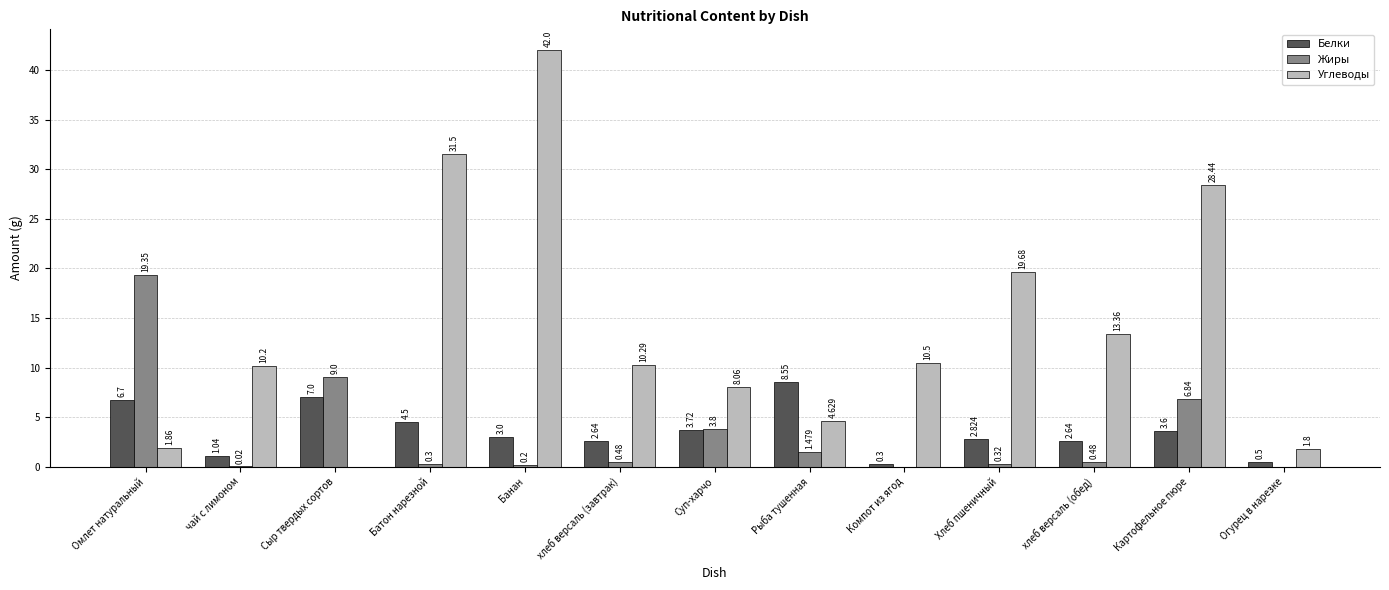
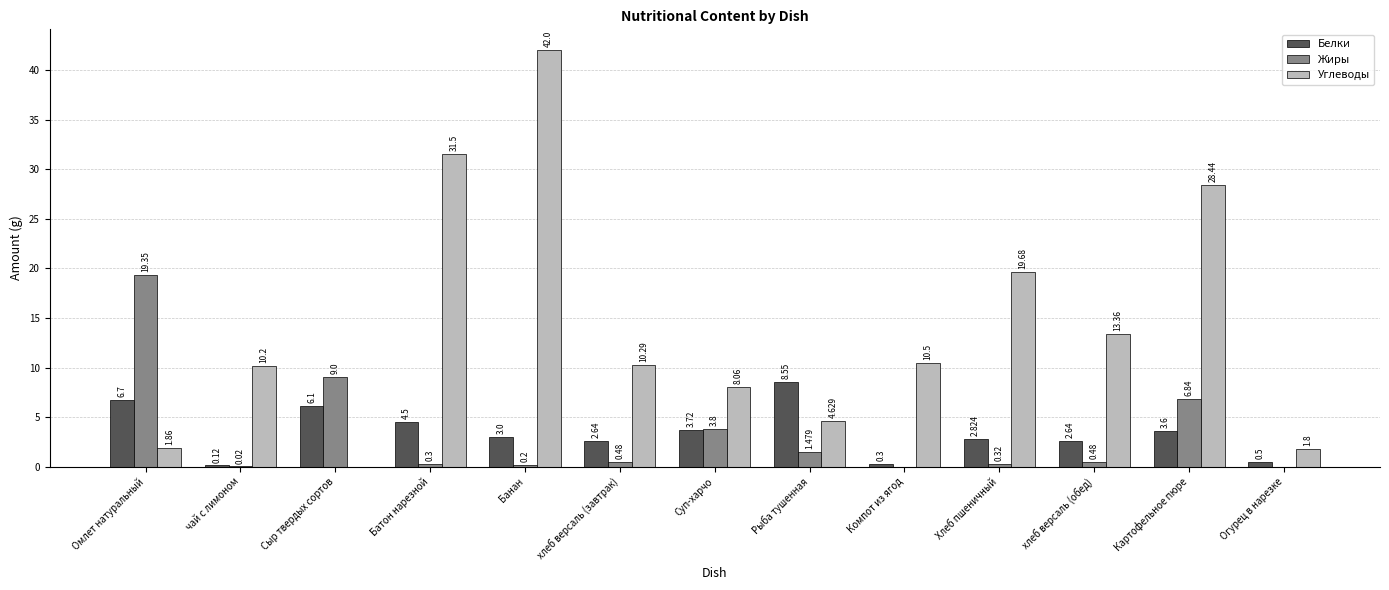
  {
    "Белки": {
      "Омлет натуральный": 6.7,
-     "чай с лимоном": 1.04,
-     "Сыр твердых сортов": 7.0,
+     "чай с лимоном": 0.12,
+     "Сыр твердых сортов": 6.1,
      "Батон нарезной": 4.5,
      "Банан": 3.0,
      "хлеб версаль (завтрак)": 2.64,
      "Суп-харчо": 3.72,
      "Рыба тушенная": 8.55,
      "Компот из ягод": 0.3,
      "Хлеб пшеничный": 2.824,
      "хлеб версаль (обед)": 2.64,
      "Картофельное пюре": 3.6,
      "Огурец в нарезке": 0.5
    },
    "Жиры": {
      "Омлет натуральный": 19.35,
      "чай с лимоном": 0.02,
      "Сыр твердых сортов": 9.0,
      "Батон нарезной": 0.3,
      "Банан": 0.2,
      "хлеб версаль (завтрак)": 0.48,
      "Суп-харчо": 3.8,
      "Рыба тушенная": 1.479,
      "Хлеб пшеничный": 0.32,
      "хлеб версаль (обед)": 0.48,
      "Картофельное пюре": 6.84
    },
    "Углеводы": {
      "Омлет натуральный": 1.86,
      "чай с лимоном": 10.2,
      "Батон нарезной": 31.5,
      "Банан": 42.0,
      "хлеб версаль (завтрак)": 10.29,
      "Суп-харчо": 8.06,
      "Рыба тушенная": 4.629,
      "Компот из ягод": 10.5,
      "Хлеб пшеничный": 19.68,
      "хлеб версаль (обед)": 13.36,
      "Картофельное пюре": 28.44,
      "Огурец в нарезке": 1.8
    }
  }
